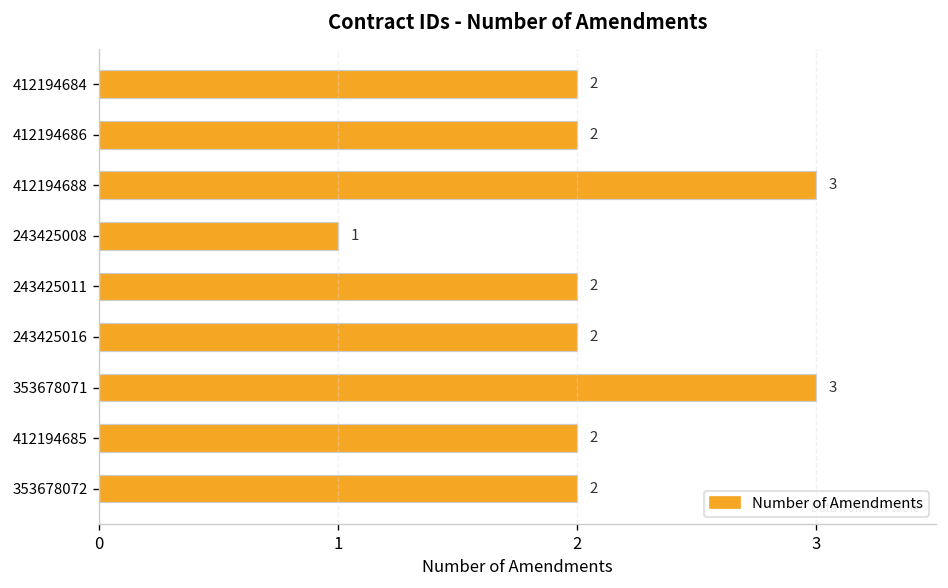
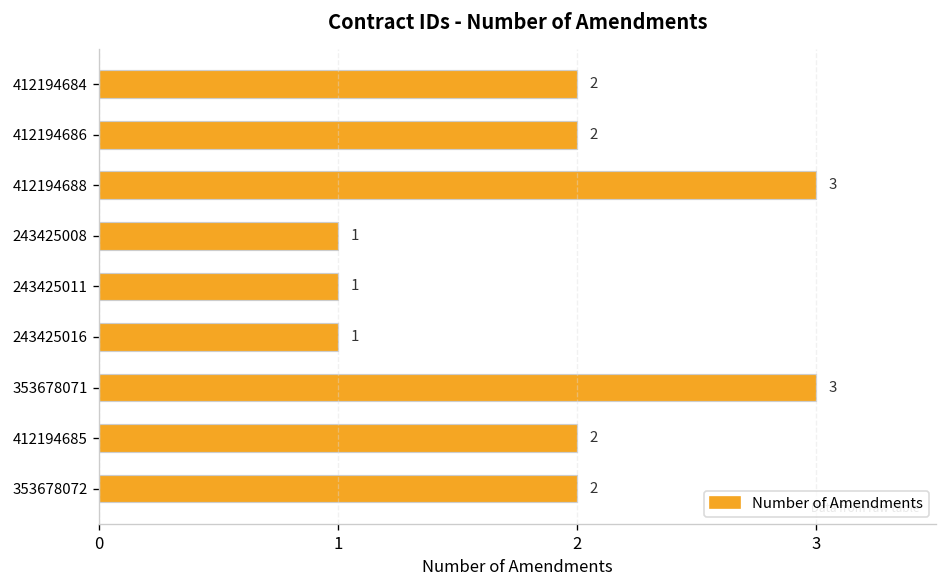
  {
    "412194684": 2,
    "412194686": 2,
    "412194688": 3,
    "243425008": 1,
-   "243425011": 2,
-   "243425016": 2,
+   "243425011": 1,
+   "243425016": 1,
    "353678071": 3,
    "412194685": 2,
    "353678072": 2
  }
